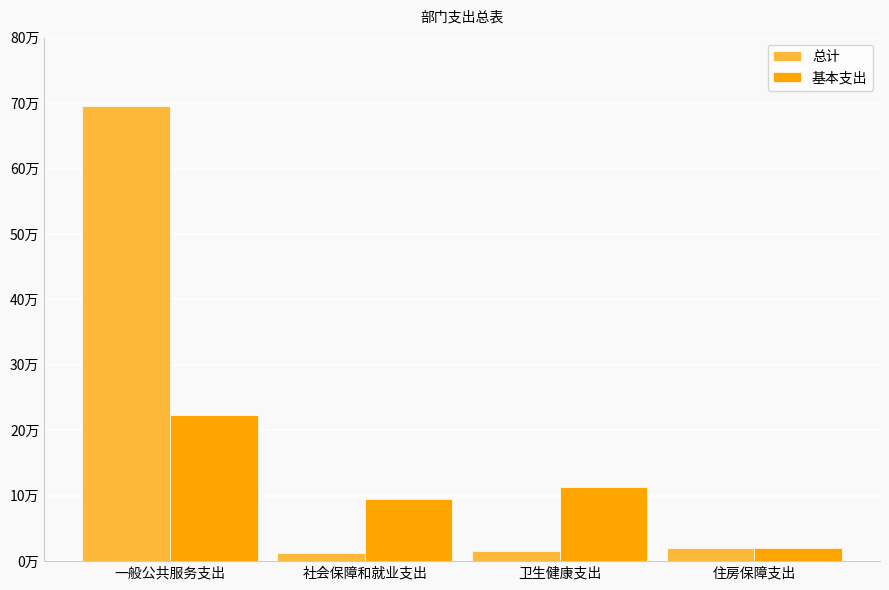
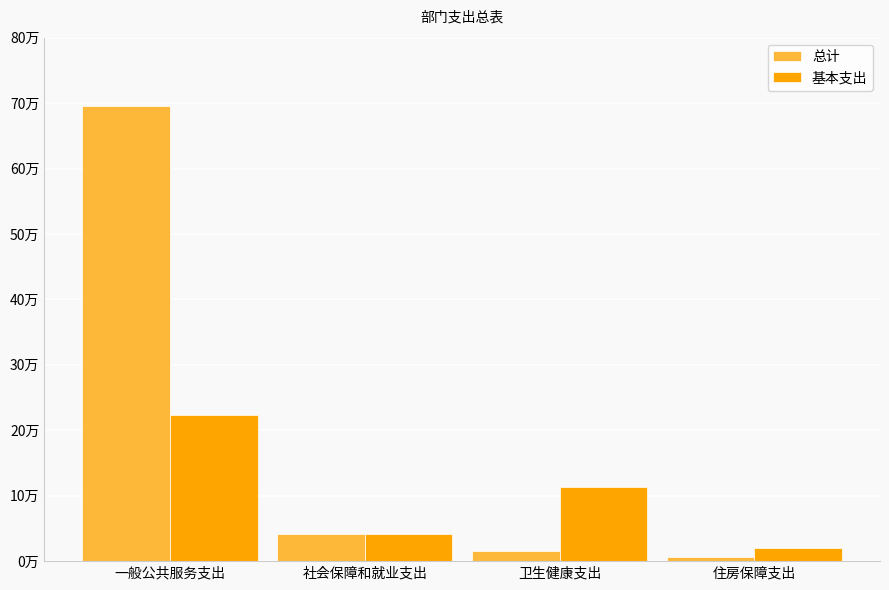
  {
    "总计": {
      "一般公共服务支出": "70万",
-     "社会保障和就业支出": "1万",
+     "社会保障和就业支出": "4万",
      "卫生健康支出": "2万",
-     "住房保障支出": "2万"
+     "住房保障支出": "1万"
    },
    "基本支出": {
      "一般公共服务支出": "22万",
-     "社会保障和就业支出": "10万",
+     "社会保障和就业支出": "4万",
      "卫生健康支出": "11万",
      "住房保障支出": "2万"
    }
  }
